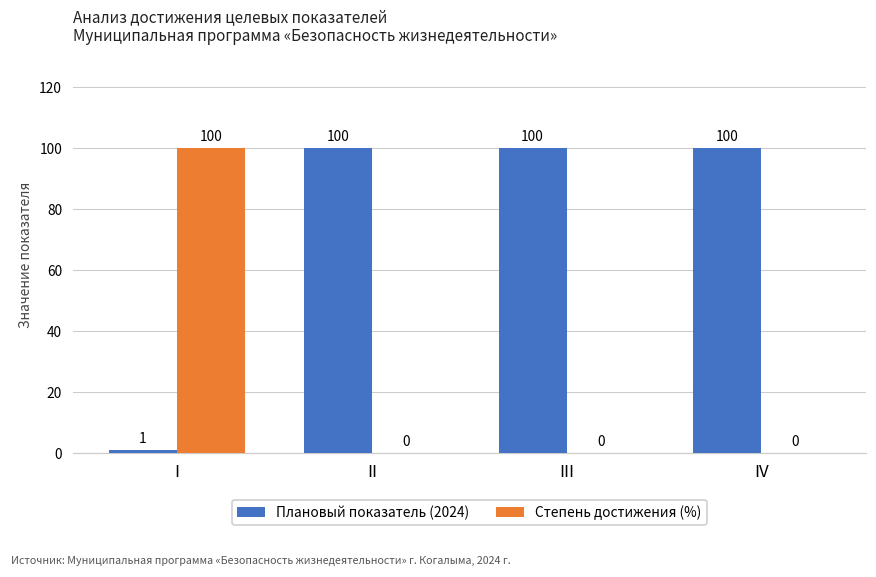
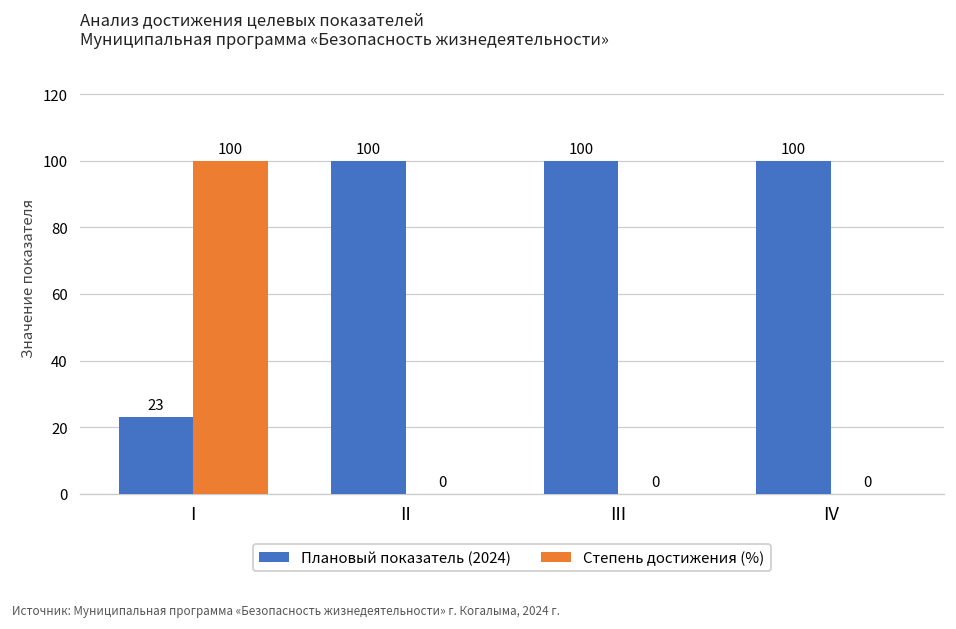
  {
    "Плановый показатель (2024)": {
-     "I": 1,
+     "I": 23,
      "II": 100,
      "III": 100,
      "IV": 100
    },
    "Степень достижения (%)": {
      "I": 100,
      "II": 0,
      "III": 0,
      "IV": 0
    }
  }
